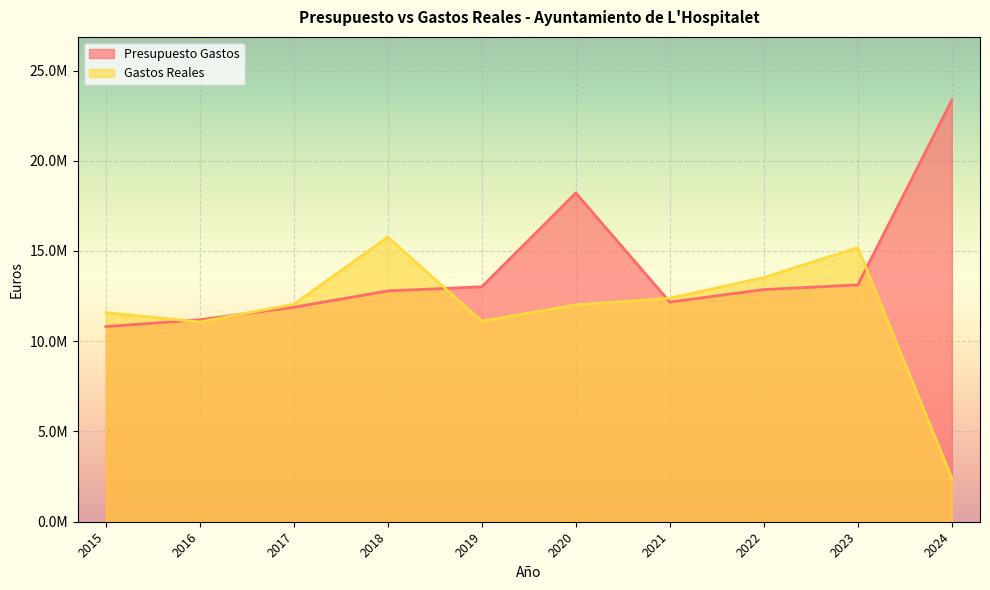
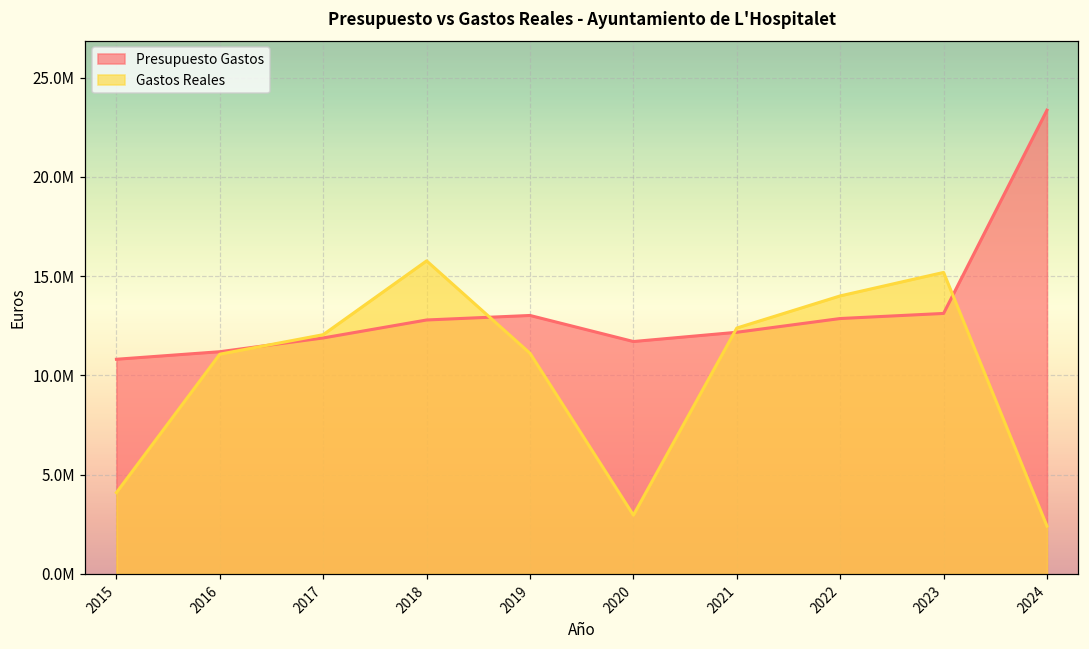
  {
    "Presupuesto Gastos": {
      "2015": 10800000,
      "2017": 11900000,
      "2018": 12800000,
      "2019": 13000000,
-     "2020": 18200000,
+     "2020": 11700000,
      "2021": 12200000,
      "2022": 12900000,
      "2023": 13100000,
      "2024": 23400000
    },
    "Gastos Reales": {
-     "2015": 11600000,
+     "2015": 4100000,
      "2017": 12000000,
      "2018": 15800000,
      "2019": 11100000,
-     "2020": 12000000,
+     "2020": 3000000,
      "2021": 12400000,
-     "2022": 13500000,
+     "2022": 14000000,
      "2023": 15200000,
      "2024": 2400000
    }
  }
